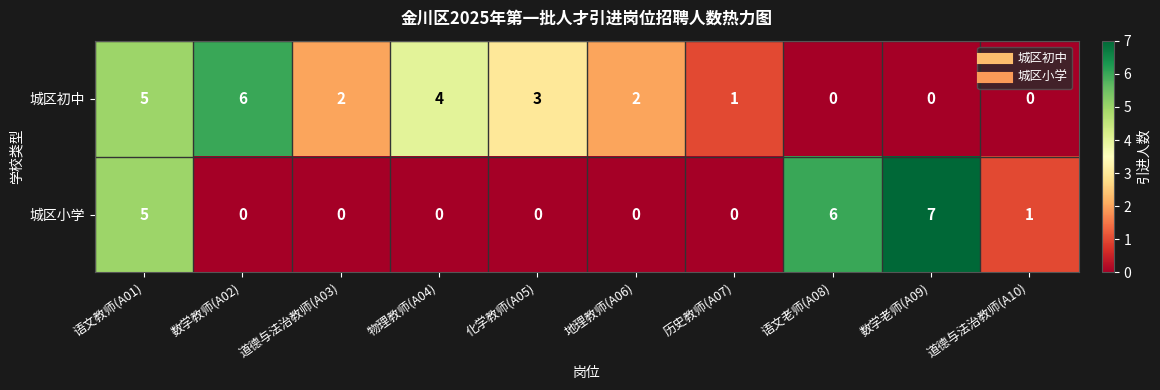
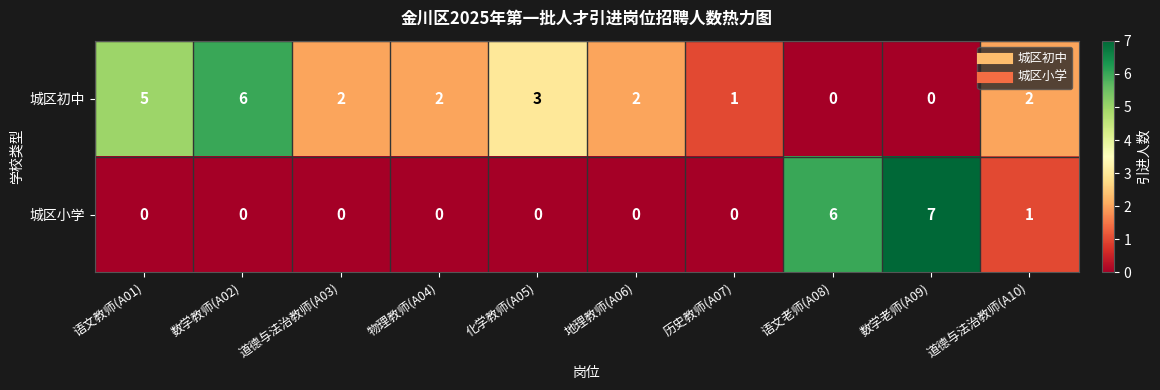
  {
    "城区初中": {
      "语文教师(A01)": 5,
      "数学教师(A02)": 6,
      "道德与法治教师(A03)": 2,
-     "物理教师(A04)": 4,
+     "物理教师(A04)": 2,
      "化学教师(A05)": 3,
      "地理教师(A06)": 2,
      "历史教师(A07)": 1,
      "语文老师(A08)": 0,
      "数学老师(A09)": 0,
-     "道德与法治教师(A10)": 0
+     "道德与法治教师(A10)": 2
    },
    "城区小学": {
-     "语文教师(A01)": 5,
+     "语文教师(A01)": 0,
      "数学教师(A02)": 0,
      "道德与法治教师(A03)": 0,
      "物理教师(A04)": 0,
      "化学教师(A05)": 0,
      "地理教师(A06)": 0,
      "历史教师(A07)": 0,
      "语文老师(A08)": 6,
      "数学老师(A09)": 7,
      "道德与法治教师(A10)": 1
    }
  }
